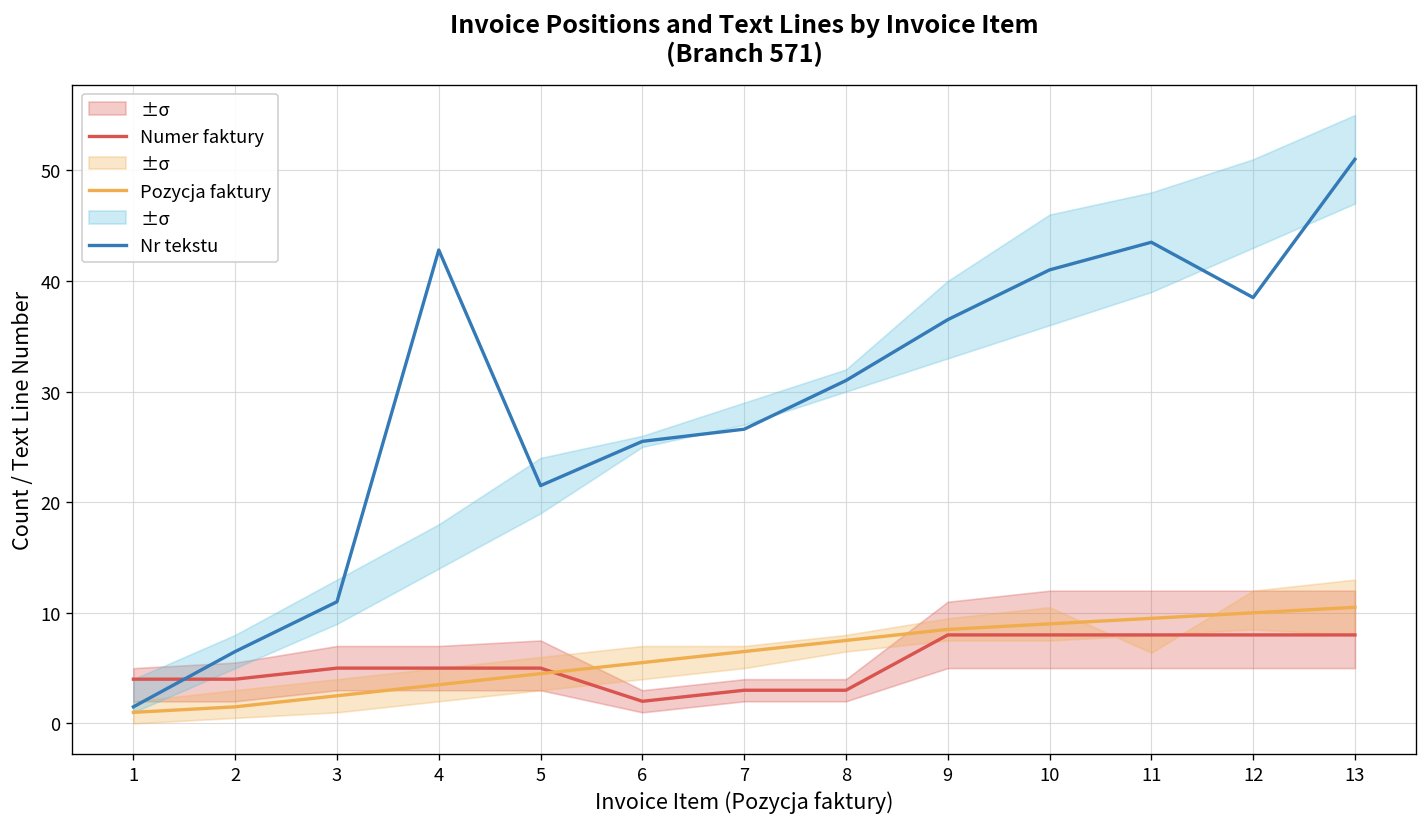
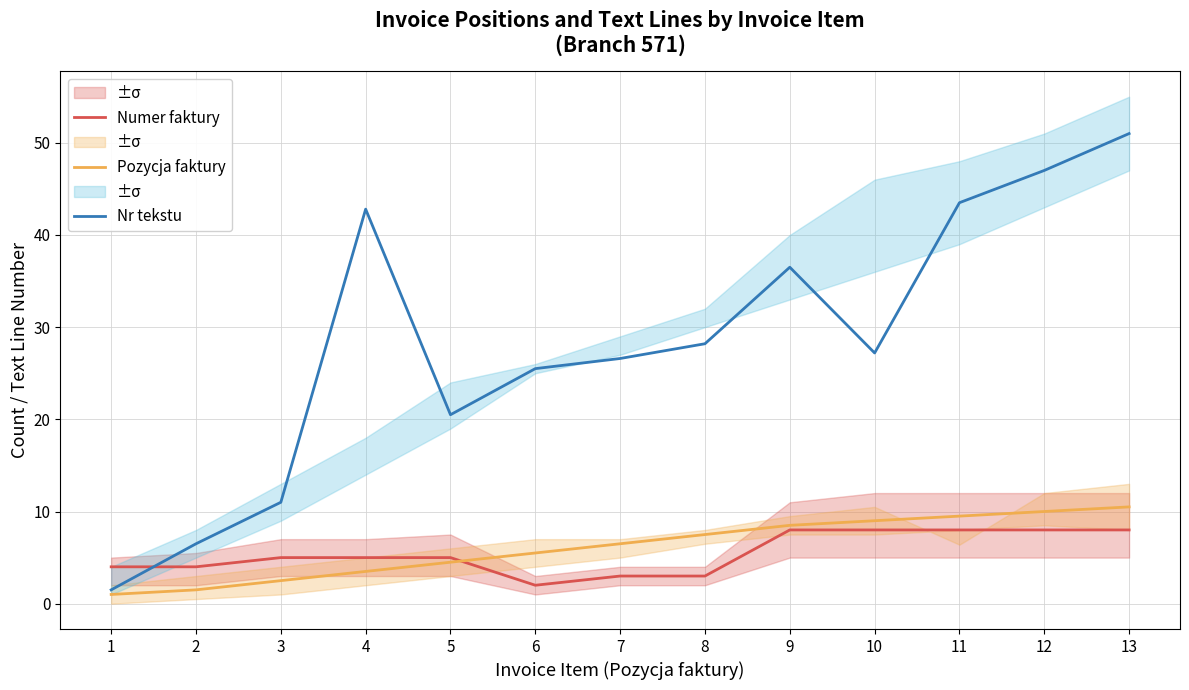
  {
    "Nr tekstu": {
      "1": 2,
      "2": 7,
      "3": 11,
      "4": 43,
-     "5": 22,
+     "5": 21,
      "6": 26,
      "7": 27,
-     "8": 31,
+     "8": 28,
      "9": 37,
-     "10": 41,
+     "10": 27,
      "11": 44,
-     "12": 39,
+     "12": 47,
      "13": 51
    }
  }
